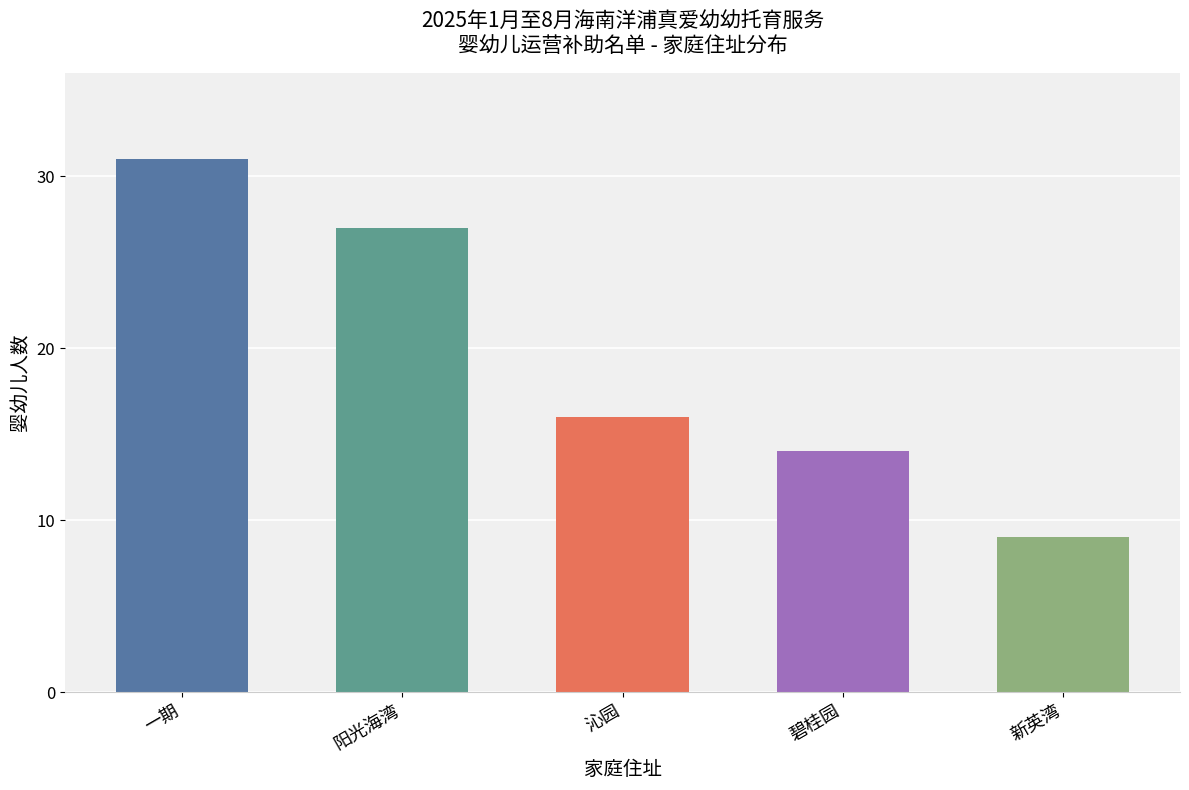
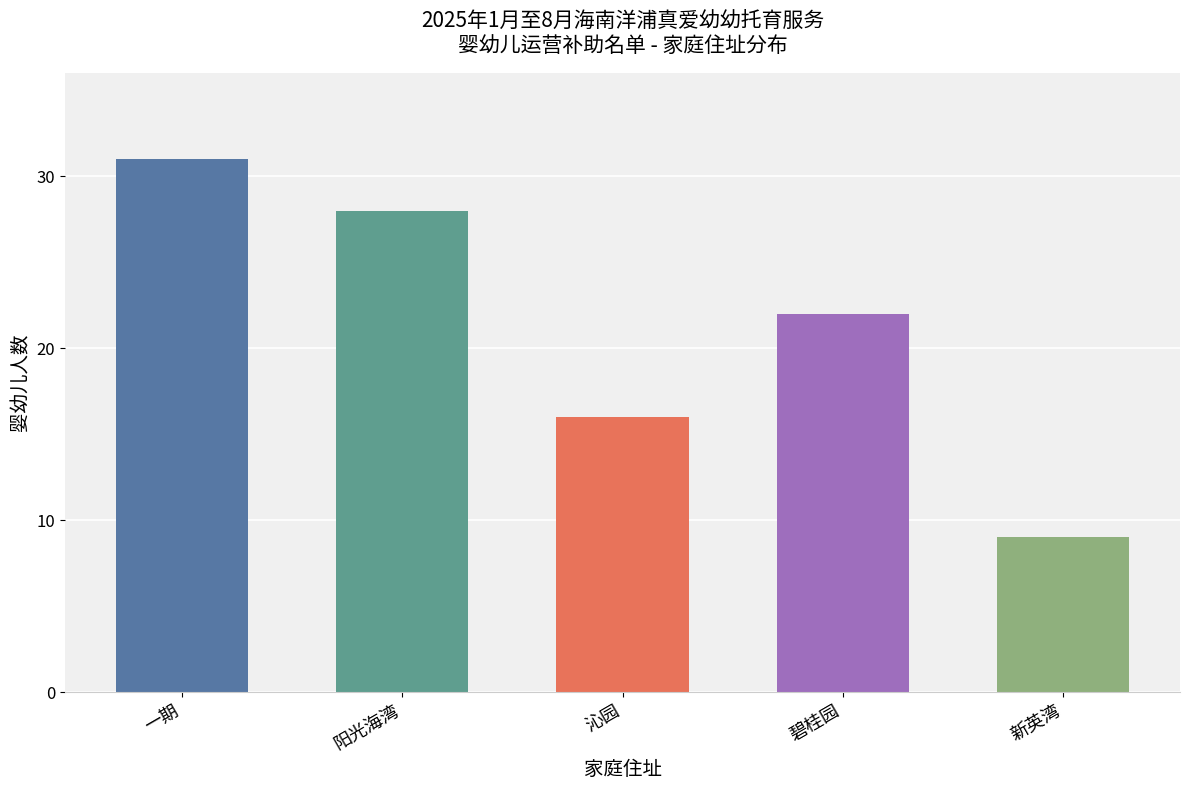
  {
    "一期": 31,
-   "阳光海湾": 27,
+   "阳光海湾": 28,
    "沁园": 16,
-   "碧桂园": 14,
+   "碧桂园": 22,
    "新英湾": 9
  }
